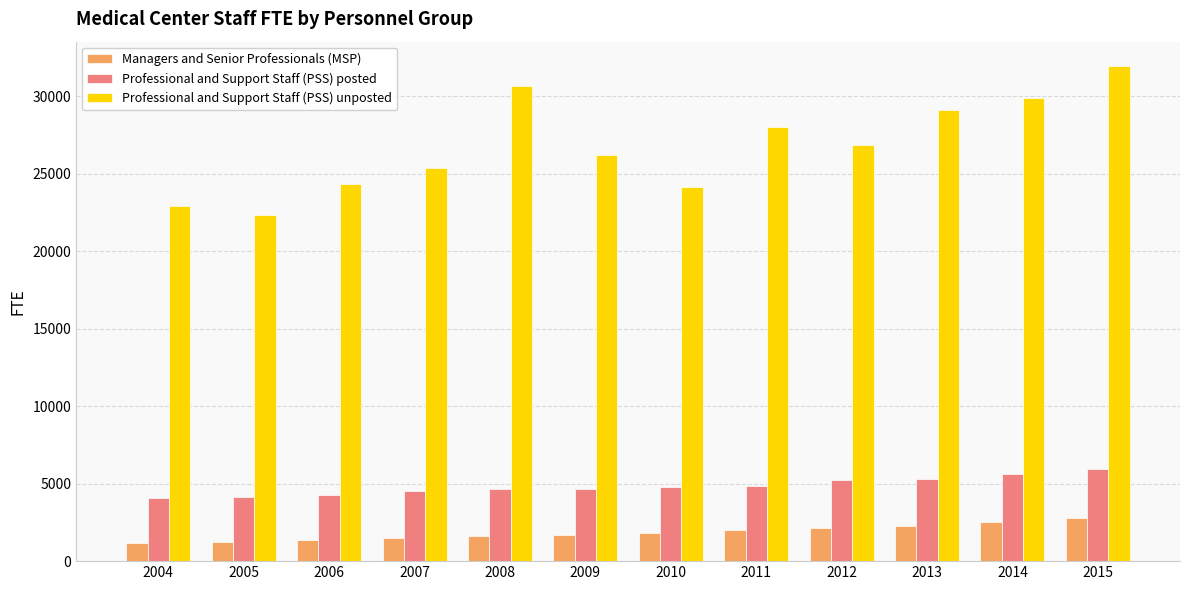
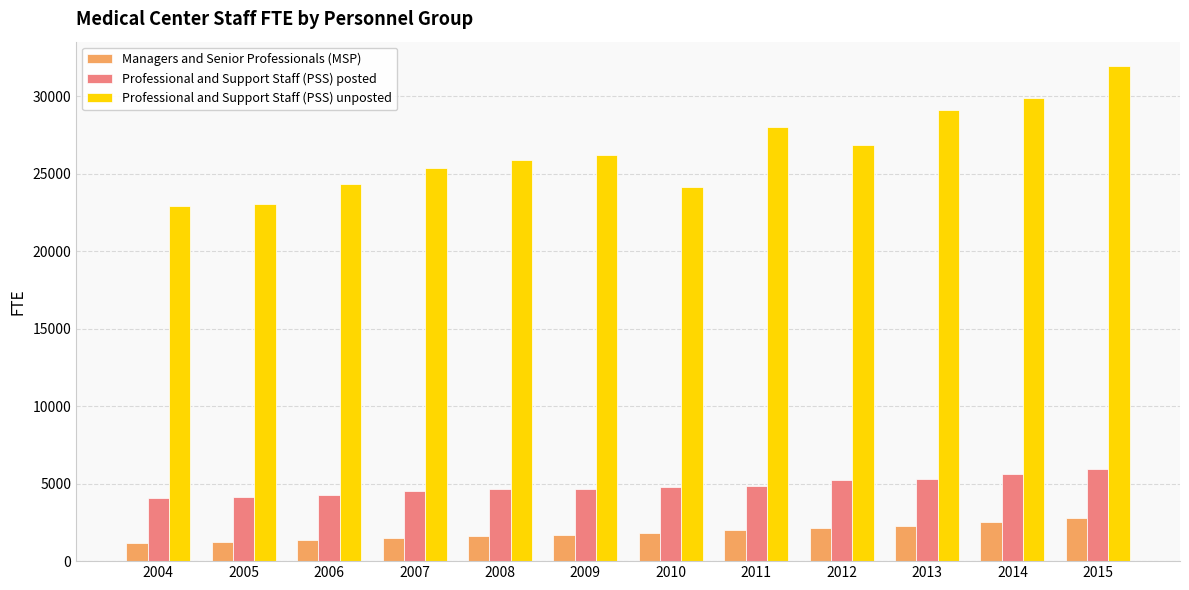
  {
    "Professional and Support Staff (PSS) unposted": {
      "2004": 22900,
-     "2005": 22300,
+     "2005": 23000,
      "2006": 24400,
      "2007": 25400,
-     "2008": 30700,
+     "2008": 25900,
      "2009": 26200,
      "2010": 24100,
      "2011": 28000,
      "2012": 26900,
      "2013": 29100,
      "2014": 29900,
      "2015": 31900
    }
  }
